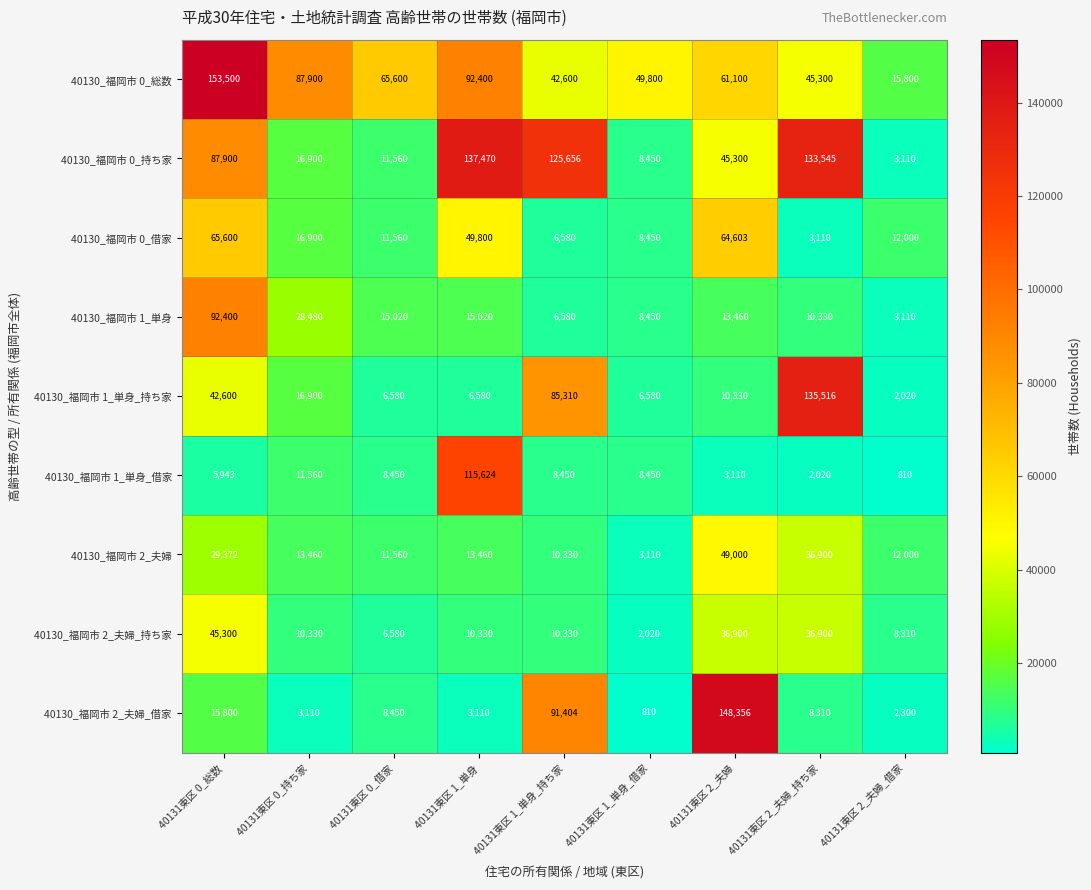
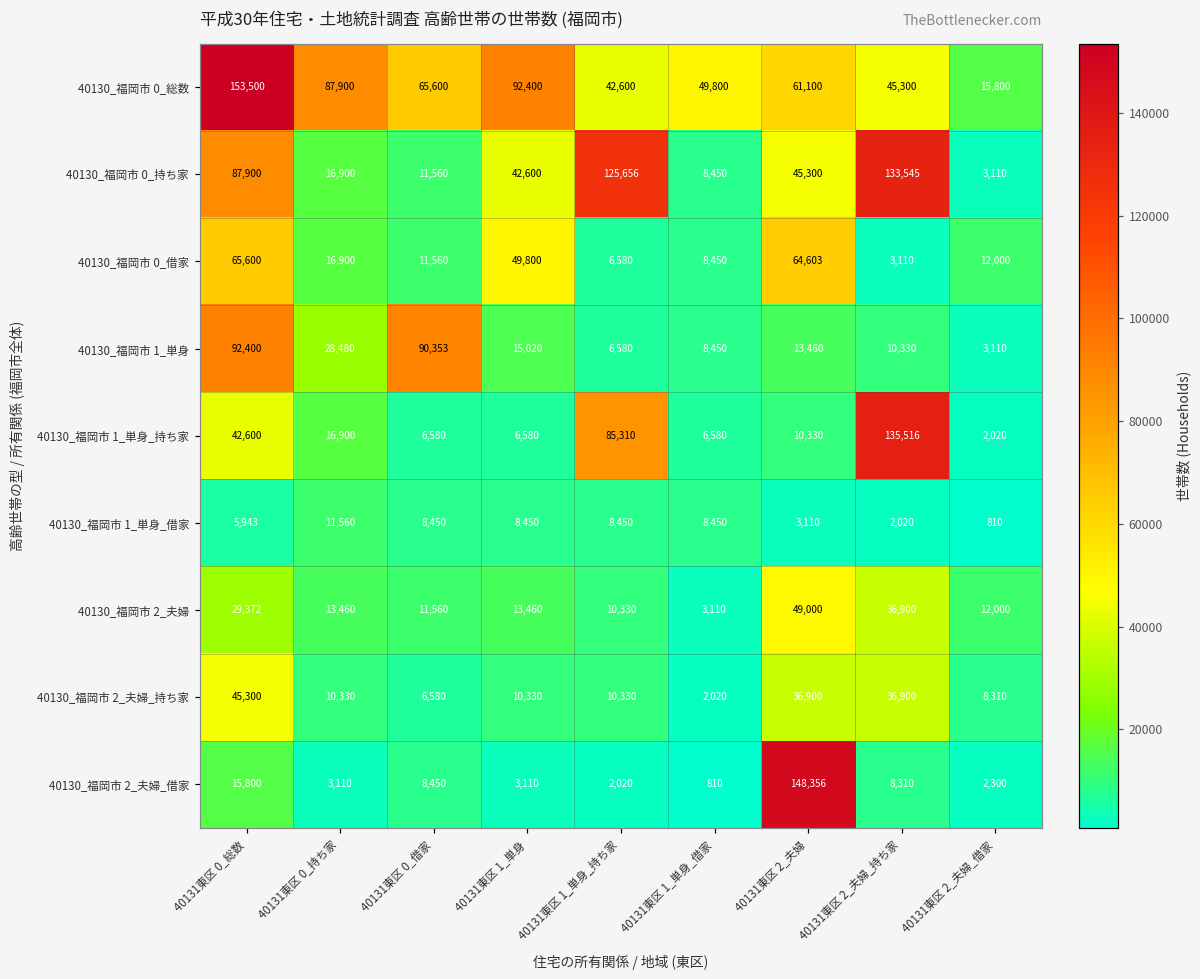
  {
    "40130_福岡市 0_総数": {
      "40131東区 0_総数": "153,500",
      "40131東区 0_持ち家": "87,900",
      "40131東区 0_借家": "65,600",
      "40131東区 1_単身": "92,400",
      "40131東区 1_単身_持ち家": "42,600",
      "40131東区 1_単身_借家": "49,800",
      "40131東区 2_夫婦": "61,100",
      "40131東区 2_夫婦_持ち家": "45,300",
      "40131東区 2_夫婦_借家": "15,800"
    },
    "40130_福岡市 0_持ち家": {
      "40131東区 0_総数": "87,900",
      "40131東区 0_持ち家": "16,900",
      "40131東区 0_借家": "11,560",
-     "40131東区 1_単身": "137,470",
+     "40131東区 1_単身": "42,600",
      "40131東区 1_単身_持ち家": "125,656",
      "40131東区 1_単身_借家": "8,450",
      "40131東区 2_夫婦": "45,300",
      "40131東区 2_夫婦_持ち家": "133,545",
      "40131東区 2_夫婦_借家": "3,110"
    },
    "40130_福岡市 0_借家": {
      "40131東区 0_総数": "65,600",
      "40131東区 0_持ち家": "16,900",
      "40131東区 0_借家": "11,560",
      "40131東区 1_単身": "49,800",
      "40131東区 1_単身_持ち家": "6,580",
      "40131東区 1_単身_借家": "8,450",
      "40131東区 2_夫婦": "64,603",
      "40131東区 2_夫婦_持ち家": "3,110",
      "40131東区 2_夫婦_借家": "12,000"
    },
    "40130_福岡市 1_単身": {
      "40131東区 0_総数": "92,400",
      "40131東区 0_持ち家": "28,480",
-     "40131東区 0_借家": "15,020",
+     "40131東区 0_借家": "90,353",
      "40131東区 1_単身": "15,020",
      "40131東区 1_単身_持ち家": "6,580",
      "40131東区 1_単身_借家": "8,450",
      "40131東区 2_夫婦": "13,460",
      "40131東区 2_夫婦_持ち家": "10,330",
      "40131東区 2_夫婦_借家": "3,110"
    },
    "40130_福岡市 1_単身_持ち家": {
      "40131東区 0_総数": "42,600",
      "40131東区 0_持ち家": "16,900",
      "40131東区 0_借家": "6,580",
      "40131東区 1_単身": "6,580",
      "40131東区 1_単身_持ち家": "85,310",
      "40131東区 1_単身_借家": "6,580",
      "40131東区 2_夫婦": "10,330",
      "40131東区 2_夫婦_持ち家": "135,516",
      "40131東区 2_夫婦_借家": "2,020"
    },
    "40130_福岡市 1_単身_借家": {
      "40131東区 0_総数": "5,943",
      "40131東区 0_持ち家": "11,560",
      "40131東区 0_借家": "8,450",
-     "40131東区 1_単身": "115,624",
+     "40131東区 1_単身": "8,450",
      "40131東区 1_単身_持ち家": "8,450",
      "40131東区 1_単身_借家": "8,450",
      "40131東区 2_夫婦": "3,110",
      "40131東区 2_夫婦_持ち家": "2,020",
      "40131東区 2_夫婦_借家": "810"
    },
    "40130_福岡市 2_夫婦": {
      "40131東区 0_総数": "29,372",
      "40131東区 0_持ち家": "13,460",
      "40131東区 0_借家": "11,560",
      "40131東区 1_単身": "13,460",
      "40131東区 1_単身_持ち家": "10,330",
      "40131東区 1_単身_借家": "3,110",
      "40131東区 2_夫婦": "49,000",
      "40131東区 2_夫婦_持ち家": "36,900",
      "40131東区 2_夫婦_借家": "12,000"
    },
    "40130_福岡市 2_夫婦_持ち家": {
      "40131東区 0_総数": "45,300",
      "40131東区 0_持ち家": "10,330",
      "40131東区 0_借家": "6,580",
      "40131東区 1_単身": "10,330",
      "40131東区 1_単身_持ち家": "10,330",
      "40131東区 1_単身_借家": "2,020",
      "40131東区 2_夫婦": "36,900",
      "40131東区 2_夫婦_持ち家": "36,900",
      "40131東区 2_夫婦_借家": "8,310"
    },
    "40130_福岡市 2_夫婦_借家": {
      "40131東区 0_総数": "15,800",
      "40131東区 0_持ち家": "3,110",
      "40131東区 0_借家": "8,450",
      "40131東区 1_単身": "3,110",
-     "40131東区 1_単身_持ち家": "91,404",
+     "40131東区 1_単身_持ち家": "2,020",
      "40131東区 1_単身_借家": "810",
      "40131東区 2_夫婦": "148,356",
      "40131東区 2_夫婦_持ち家": "8,310",
      "40131東区 2_夫婦_借家": "2,300"
    }
  }
